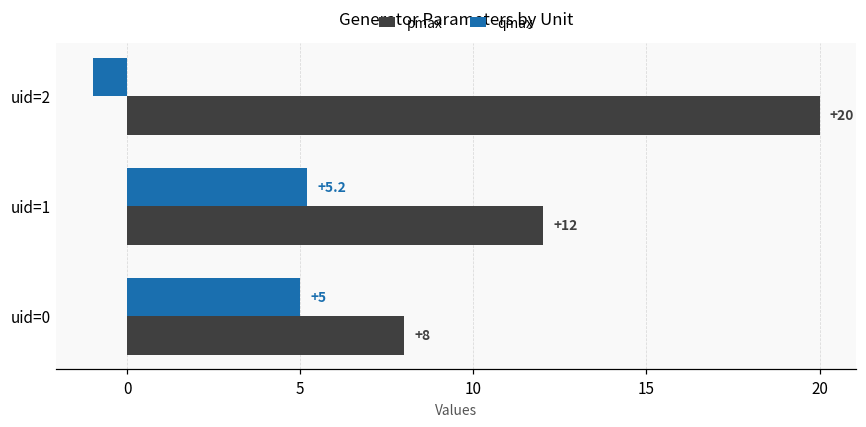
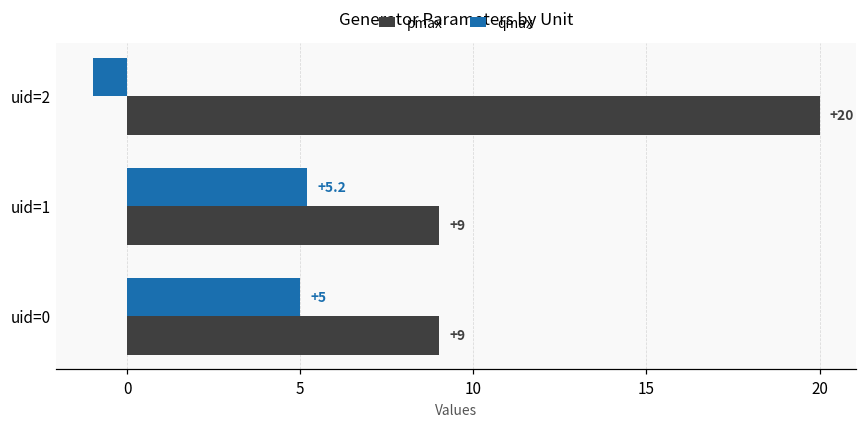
  {
    "pmax": {
      "uid=2": "+20",
-     "uid=1": "+12",
-     "uid=0": "+8"
+     "uid=1": "+9",
+     "uid=0": "+9"
    },
    "qmax": {
      "uid=1": "+5.2",
      "uid=0": "+5"
    }
  }
